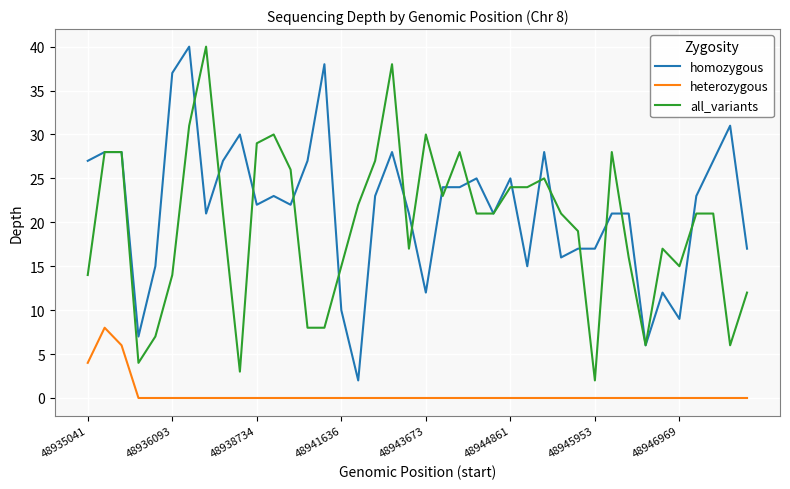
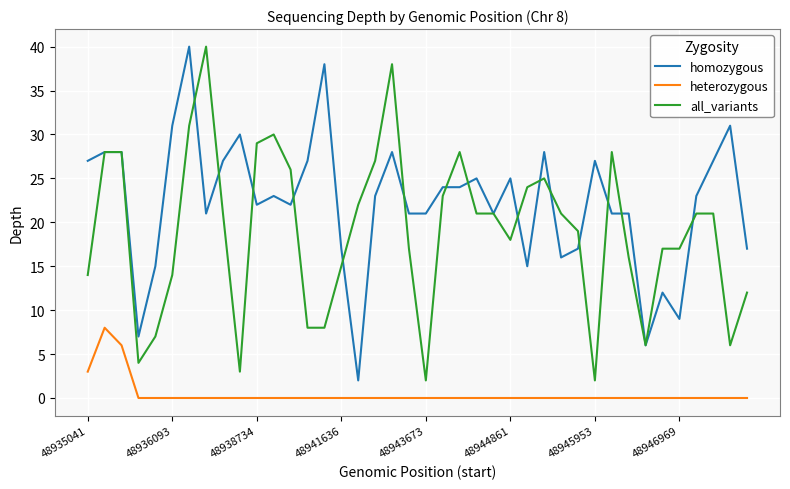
  {
    "homozygous": {
      "48935041": 27,
-     "48936093": 37,
+     "48936093": 31,
      "48938734": 22,
-     "48941636": 10,
-     "48943673": 12,
+     "48941636": 17,
+     "48943673": 21,
      "48944861": 25,
-     "48945953": 17,
+     "48945953": 27,
      "48946969": 9
    },
    "heterozygous": {
-     "48935041": 4,
+     "48935041": 3,
      "48936093": 0,
      "48938734": 0,
      "48941636": 0,
      "48943673": 0,
      "48944861": 0,
      "48945953": 0,
      "48946969": 0
    },
    "all_variants": {
      "48935041": 14,
      "48936093": 14,
      "48938734": 29,
      "48941636": 15,
-     "48943673": 30,
-     "48944861": 24,
+     "48943673": 2,
+     "48944861": 18,
      "48945953": 2,
-     "48946969": 15
+     "48946969": 17
    }
  }
